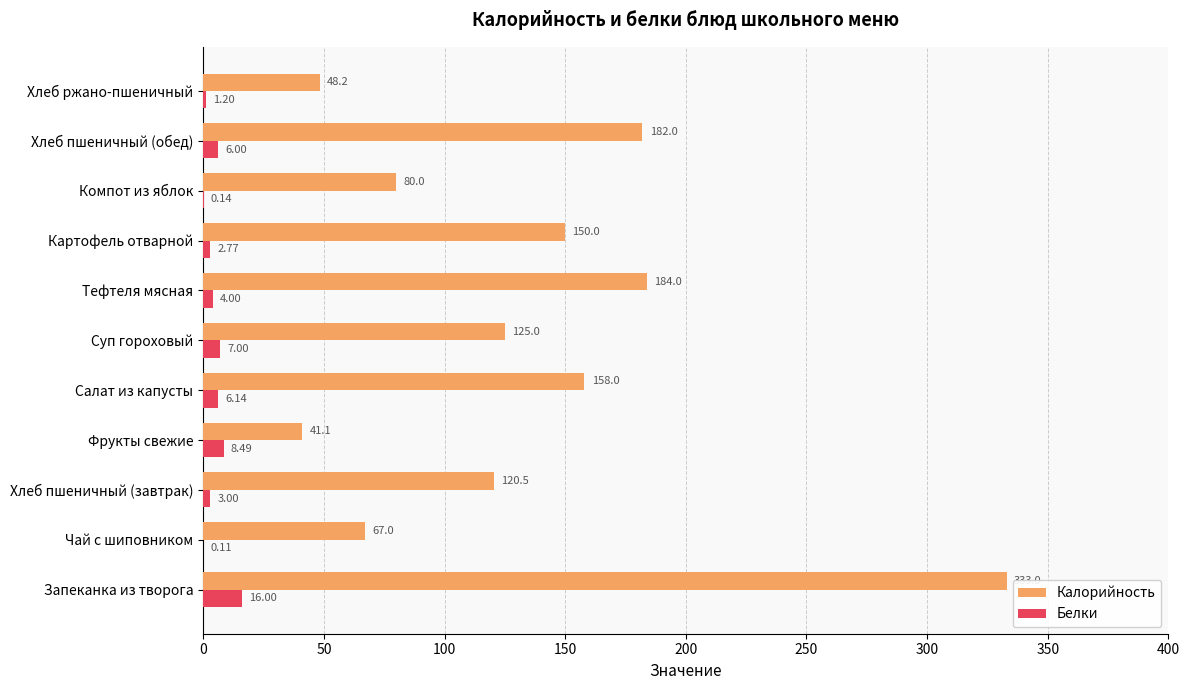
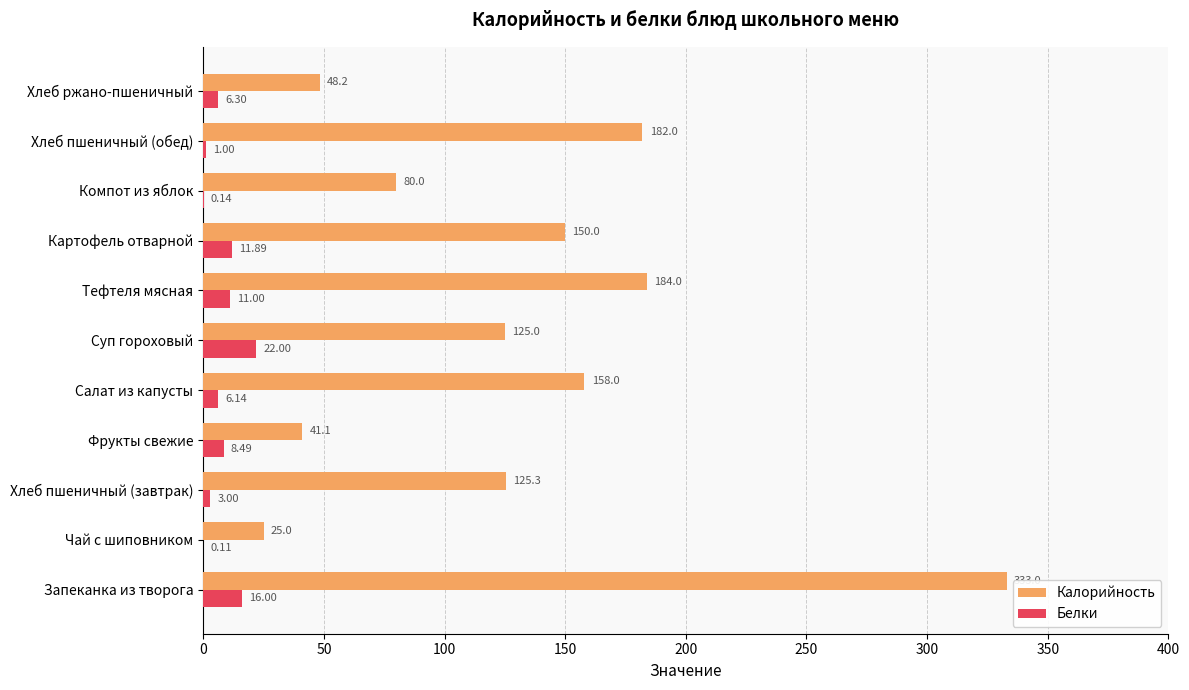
  {
    "Калорийность": {
      "Хлеб ржано-пшеничный": 48.2,
      "Хлеб пшеничный (обед)": 182.0,
      "Компот из яблок": 80.0,
      "Картофель отварной": 150.0,
      "Тефтеля мясная": 184.0,
      "Суп гороховый": 125.0,
      "Салат из капусты": 158.0,
      "Фрукты свежие": 41.1,
-     "Хлеб пшеничный (завтрак)": 120.5,
-     "Чай с шиповником": 67.0
+     "Хлеб пшеничный (завтрак)": 125.3,
+     "Чай с шиповником": 25.0
    },
    "Белки": {
-     "Хлеб ржано-пшеничный": 1.20,
-     "Хлеб пшеничный (обед)": 6.00,
+     "Хлеб ржано-пшеничный": 6.30,
+     "Хлеб пшеничный (обед)": 1.00,
      "Компот из яблок": 0.14,
-     "Картофель отварной": 2.77,
-     "Тефтеля мясная": 4.00,
-     "Суп гороховый": 7.00,
+     "Картофель отварной": 11.89,
+     "Тефтеля мясная": 11.00,
+     "Суп гороховый": 22.00,
      "Салат из капусты": 6.14,
      "Фрукты свежие": 8.49,
      "Хлеб пшеничный (завтрак)": 3.00,
      "Чай с шиповником": 0.11,
      "Запеканка из творога": 16.00
    }
  }
